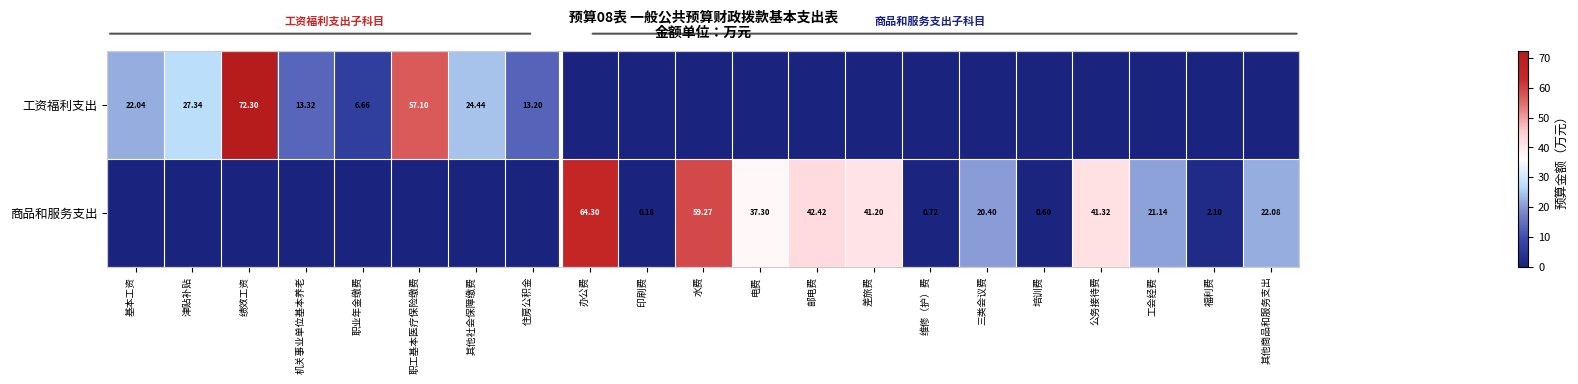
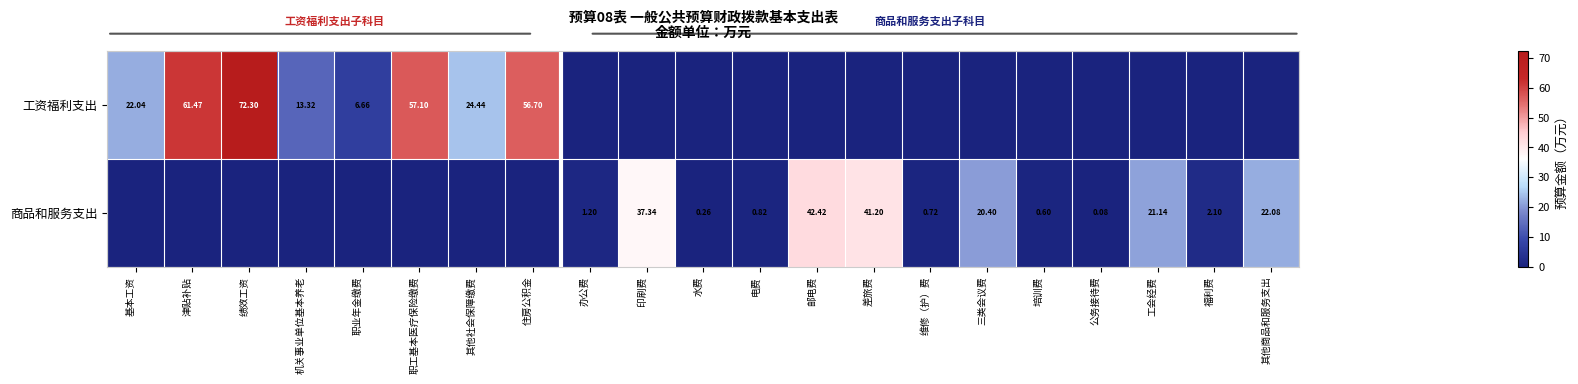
  {
    "工资福利支出": {
      "基本工资": 22.04,
-     "津贴补贴": 27.34,
+     "津贴补贴": 61.47,
      "绩效工资": 72.30,
      "机关事业单位基本养老": 13.32,
      "职业年金缴费": 6.66,
      "职工基本医疗保险缴费": 57.10,
      "其他社会保障缴费": 24.44,
-     "住房公积金": 13.20
+     "住房公积金": 56.70
    },
    "商品和服务支出": {
-     "办公费": 64.30,
-     "印刷费": 0.18,
-     "水费": 59.27,
-     "电费": 37.30,
+     "办公费": 1.20,
+     "印刷费": 37.34,
+     "水费": 0.26,
+     "电费": 0.82,
      "邮电费": 42.42,
      "差旅费": 41.20,
      "维修（护）费": 0.72,
      "三类会议费": 20.40,
      "培训费": 0.60,
-     "公务接待费": 41.32,
+     "公务接待费": 0.08,
      "工会经费": 21.14,
      "福利费": 2.10,
      "其他商品和服务支出": 22.08
    }
  }
